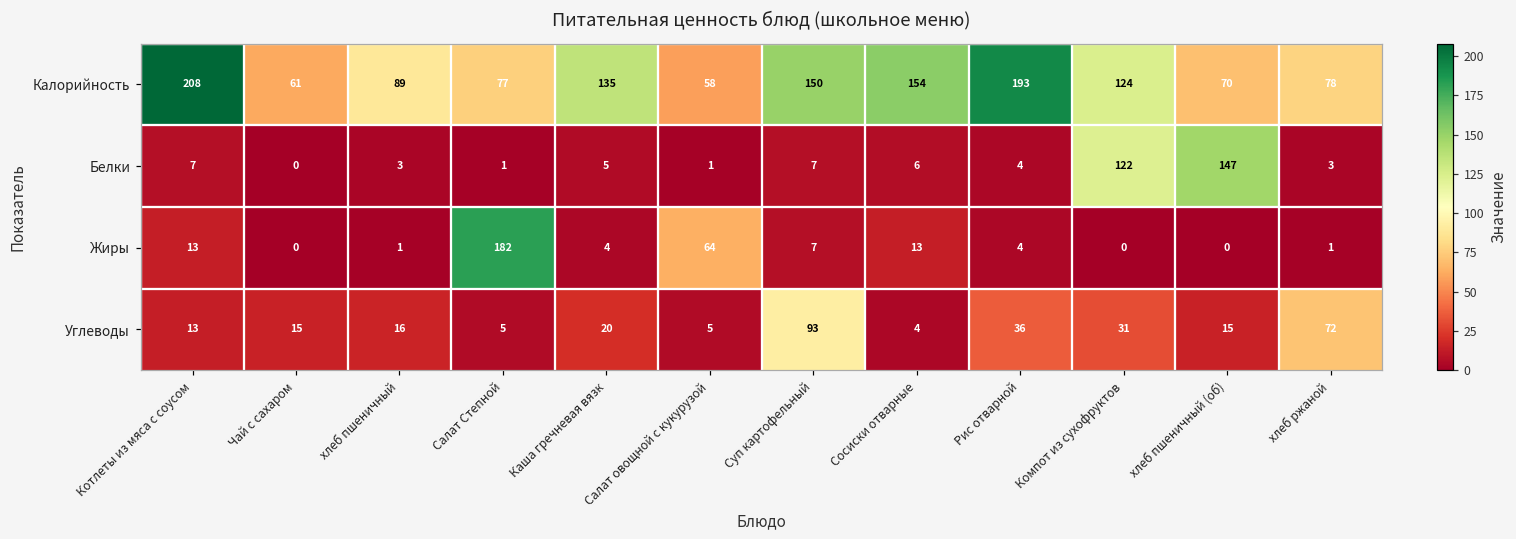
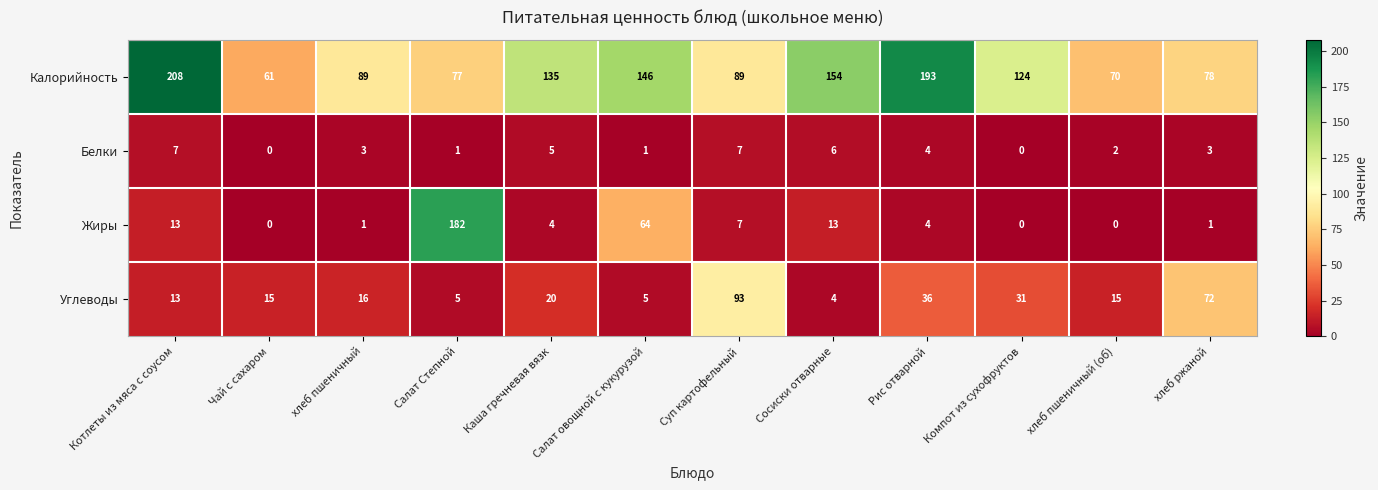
  {
    "Калорийность": {
      "Котлеты из мяса с соусом": 208,
      "Чай с сахаром": 61,
      "хлеб пшеничный": 89,
      "Салат Степной": 77,
      "Каша гречневая вязк": 135,
-     "Салат овощной с кукурузой": 58,
-     "Суп картофельный": 150,
+     "Салат овощной с кукурузой": 146,
+     "Суп картофельный": 89,
      "Сосиски отварные": 154,
      "Рис отварной": 193,
      "Компот из сухофруктов": 124,
      "хлеб пшеничный (об)": 70,
      "хлеб ржаной": 78
    },
    "Белки": {
      "Котлеты из мяса с соусом": 7,
      "Чай с сахаром": 0,
      "хлеб пшеничный": 3,
      "Салат Степной": 1,
      "Каша гречневая вязк": 5,
      "Салат овощной с кукурузой": 1,
      "Суп картофельный": 7,
      "Сосиски отварные": 6,
      "Рис отварной": 4,
-     "Компот из сухофруктов": 122,
-     "хлеб пшеничный (об)": 147,
+     "Компот из сухофруктов": 0,
+     "хлеб пшеничный (об)": 2,
      "хлеб ржаной": 3
    },
    "Жиры": {
      "Котлеты из мяса с соусом": 13,
      "Чай с сахаром": 0,
      "хлеб пшеничный": 1,
      "Салат Степной": 182,
      "Каша гречневая вязк": 4,
      "Салат овощной с кукурузой": 64,
      "Суп картофельный": 7,
      "Сосиски отварные": 13,
      "Рис отварной": 4,
      "Компот из сухофруктов": 0,
      "хлеб пшеничный (об)": 0,
      "хлеб ржаной": 1
    },
    "Углеводы": {
      "Котлеты из мяса с соусом": 13,
      "Чай с сахаром": 15,
      "хлеб пшеничный": 16,
      "Салат Степной": 5,
      "Каша гречневая вязк": 20,
      "Салат овощной с кукурузой": 5,
      "Суп картофельный": 93,
      "Сосиски отварные": 4,
      "Рис отварной": 36,
      "Компот из сухофруктов": 31,
      "хлеб пшеничный (об)": 15,
      "хлеб ржаной": 72
    }
  }
